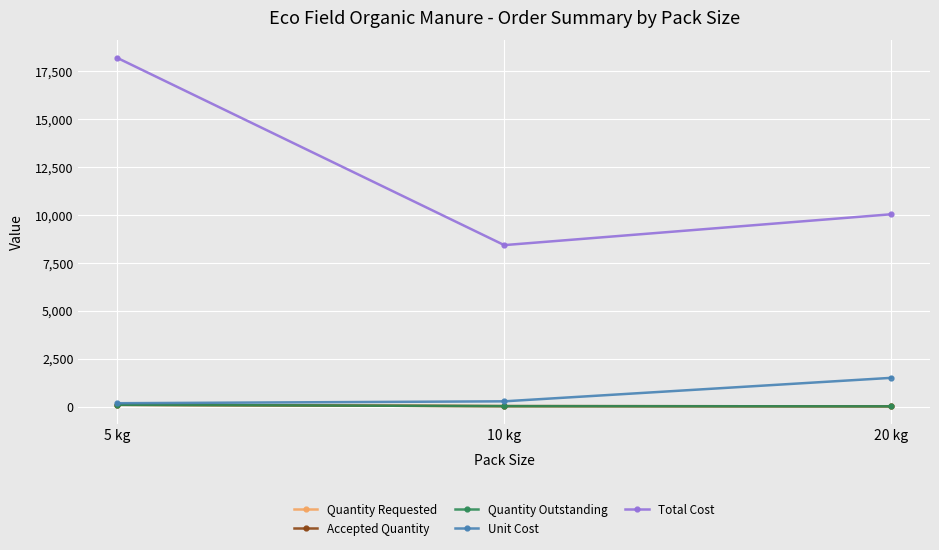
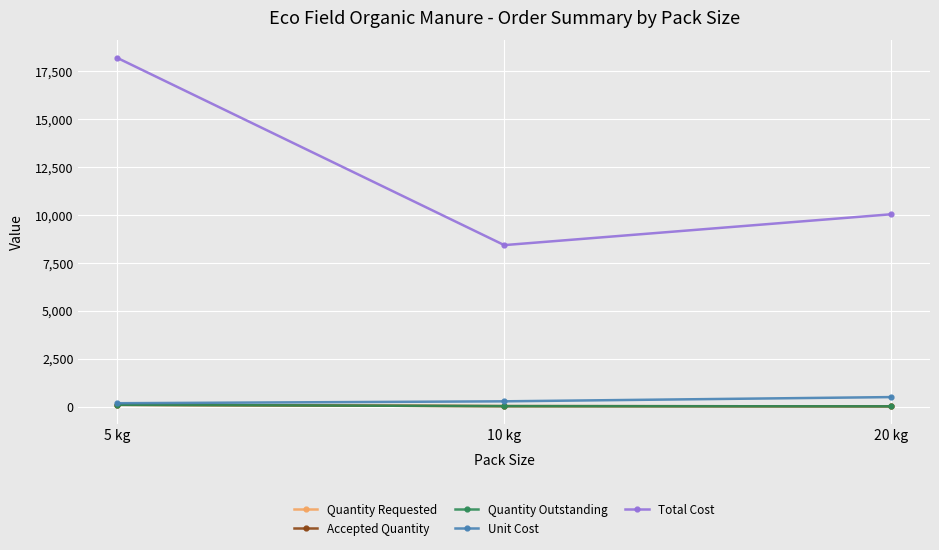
  {
    "Quantity Outstanding": {
      "10 kg": "0",
      "20 kg": "0"
    },
    "Unit Cost": {
      "10 kg": "300",
-     "20 kg": "1,500"
+     "20 kg": "500"
    },
    "Total Cost": {
      "5 kg": "18,200",
      "10 kg": "8,400",
      "20 kg": "10,000"
    }
  }
